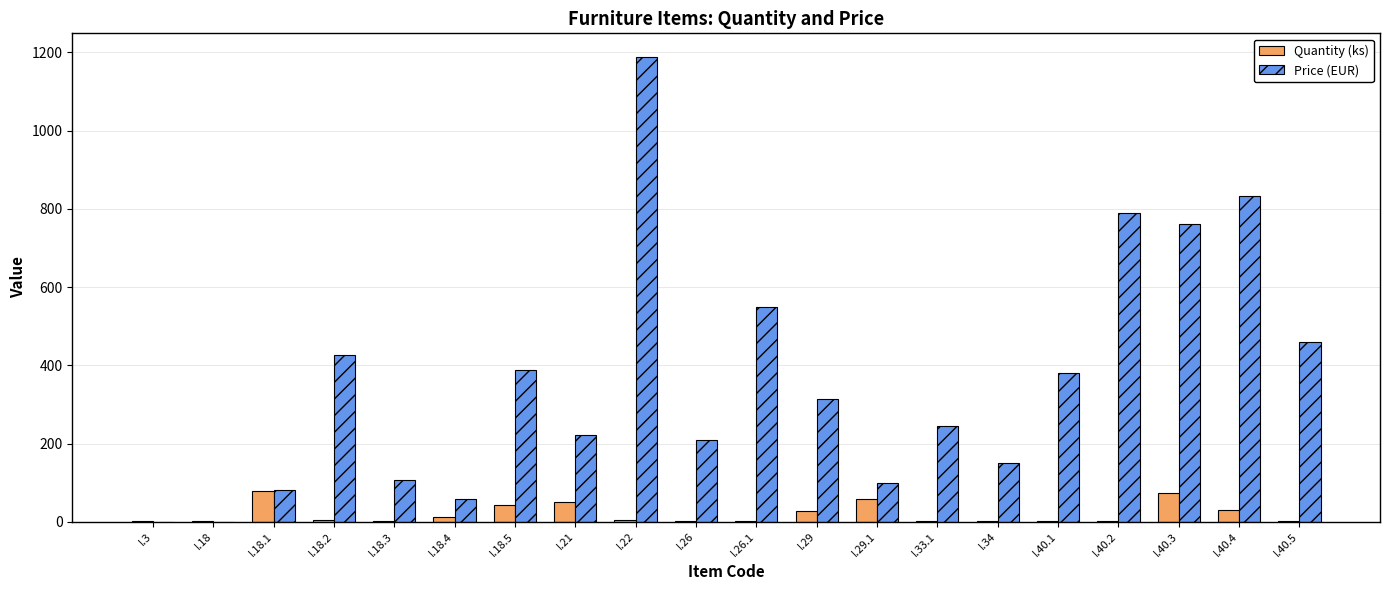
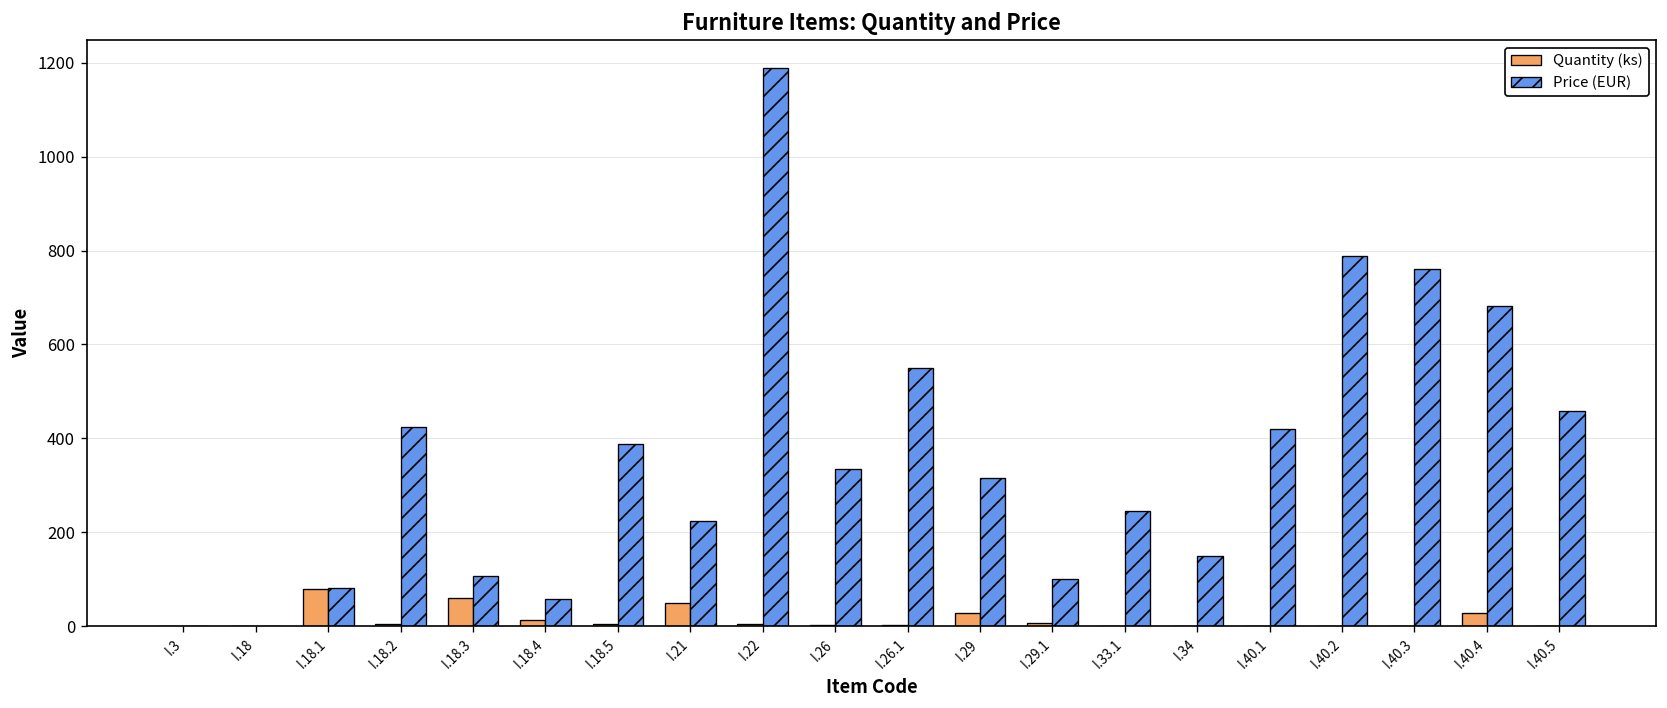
  {
    "Quantity (ks)": {
      "I.18.1": 80,
-     "I.18.3": 0,
+     "I.18.3": 60,
      "I.18.4": 10,
-     "I.18.5": 40,
+     "I.18.5": 0,
      "I.21": 50,
      "I.29": 30,
-     "I.29.1": 60,
-     "I.40.3": 70,
+     "I.29.1": 10,
+     "I.40.3": 0,
      "I.40.4": 30
    },
    "Price (EUR)": {
      "I.3": 0,
      "I.18": 0,
      "I.18.1": 80,
      "I.18.2": 430,
      "I.18.3": 110,
      "I.18.4": 60,
      "I.18.5": 390,
      "I.21": 220,
      "I.22": 1190,
-     "I.26": 210,
+     "I.26": 330,
      "I.26.1": 550,
      "I.29": 320,
      "I.29.1": 100,
      "I.33.1": 240,
      "I.34": 150,
-     "I.40.1": 380,
+     "I.40.1": 420,
      "I.40.2": 790,
      "I.40.3": 760,
-     "I.40.4": 830,
+     "I.40.4": 680,
      "I.40.5": 460
    }
  }
